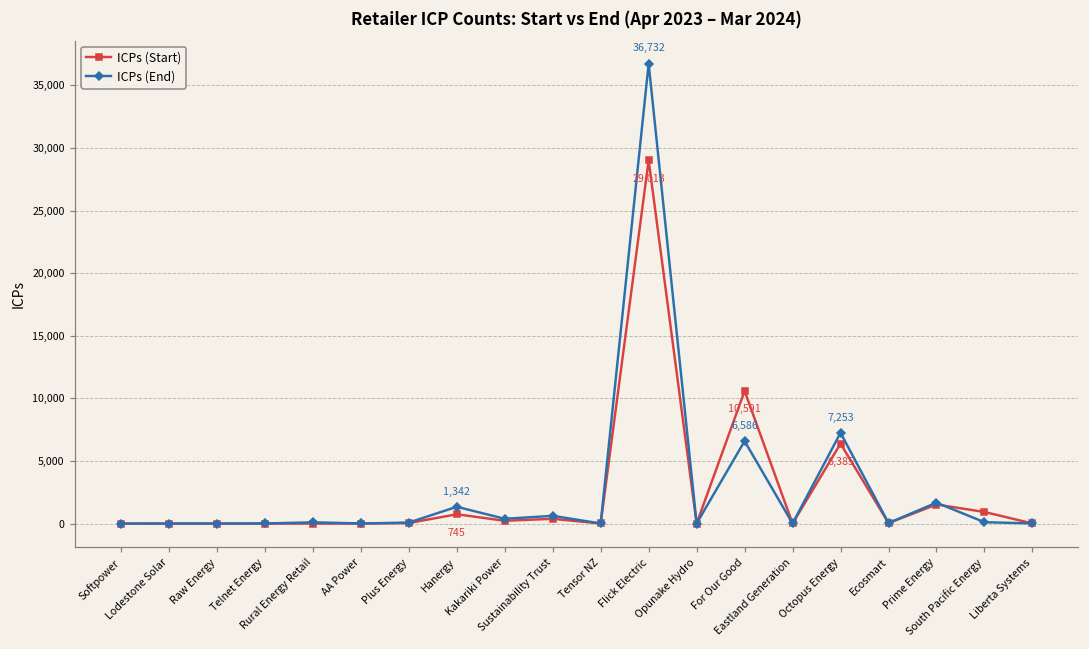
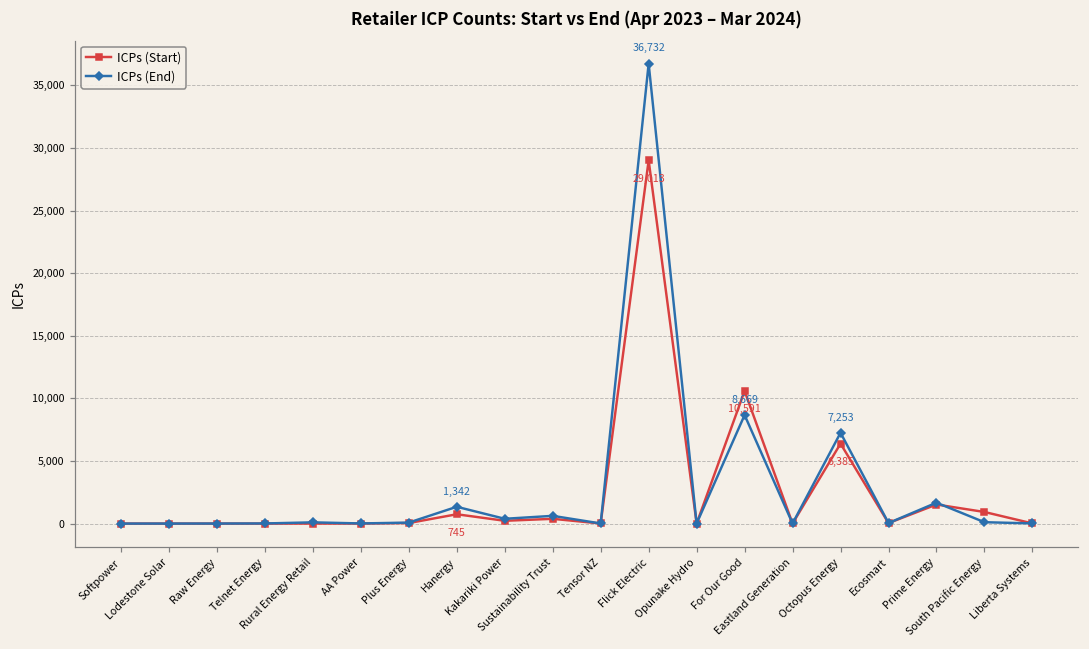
  {
    "ICPs (Start)": {
      "Hanergy": "745",
      "Flick Electric": "29,013",
      "Octopus Energy": "6,385"
    },
    "ICPs (End)": {
      "Hanergy": "1,342",
      "Flick Electric": "36,732",
-     "For Our Good": "6,586",
+     "For Our Good": "8,669",
      "Octopus Energy": "7,253"
    }
  }
